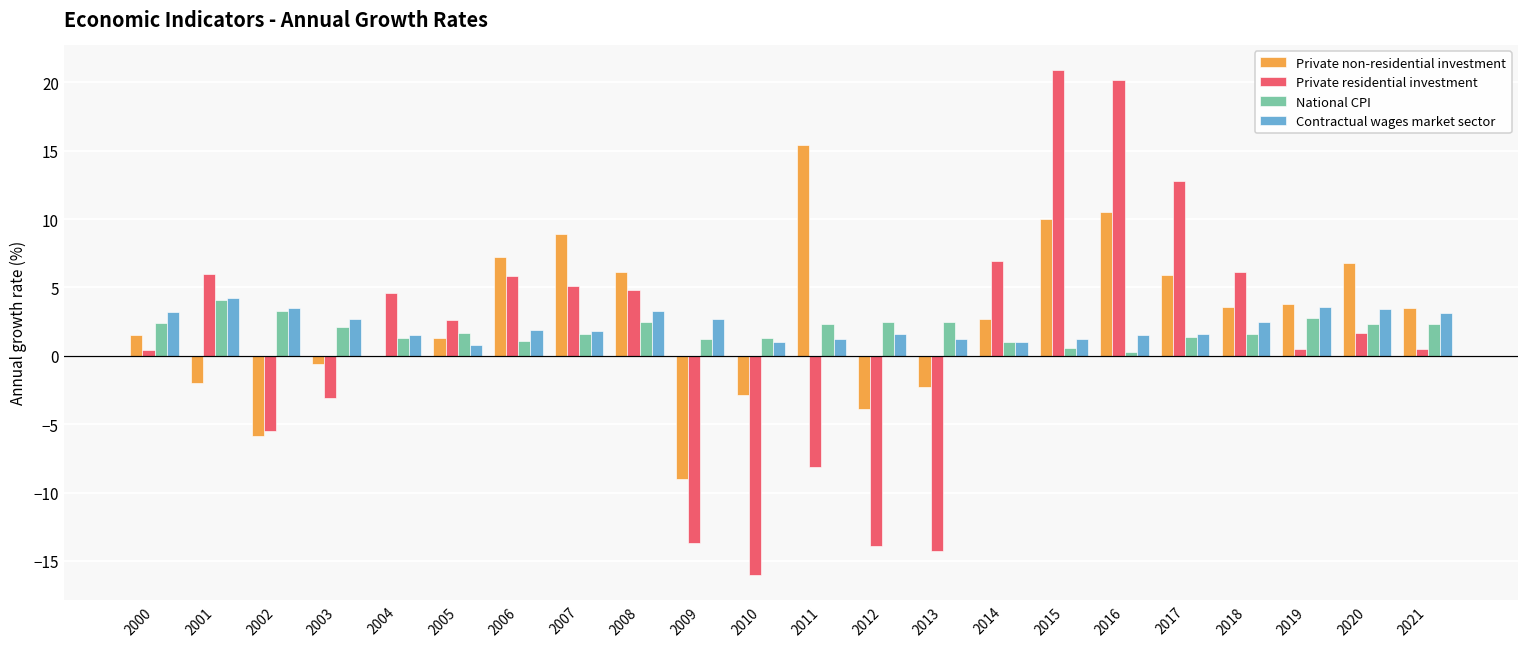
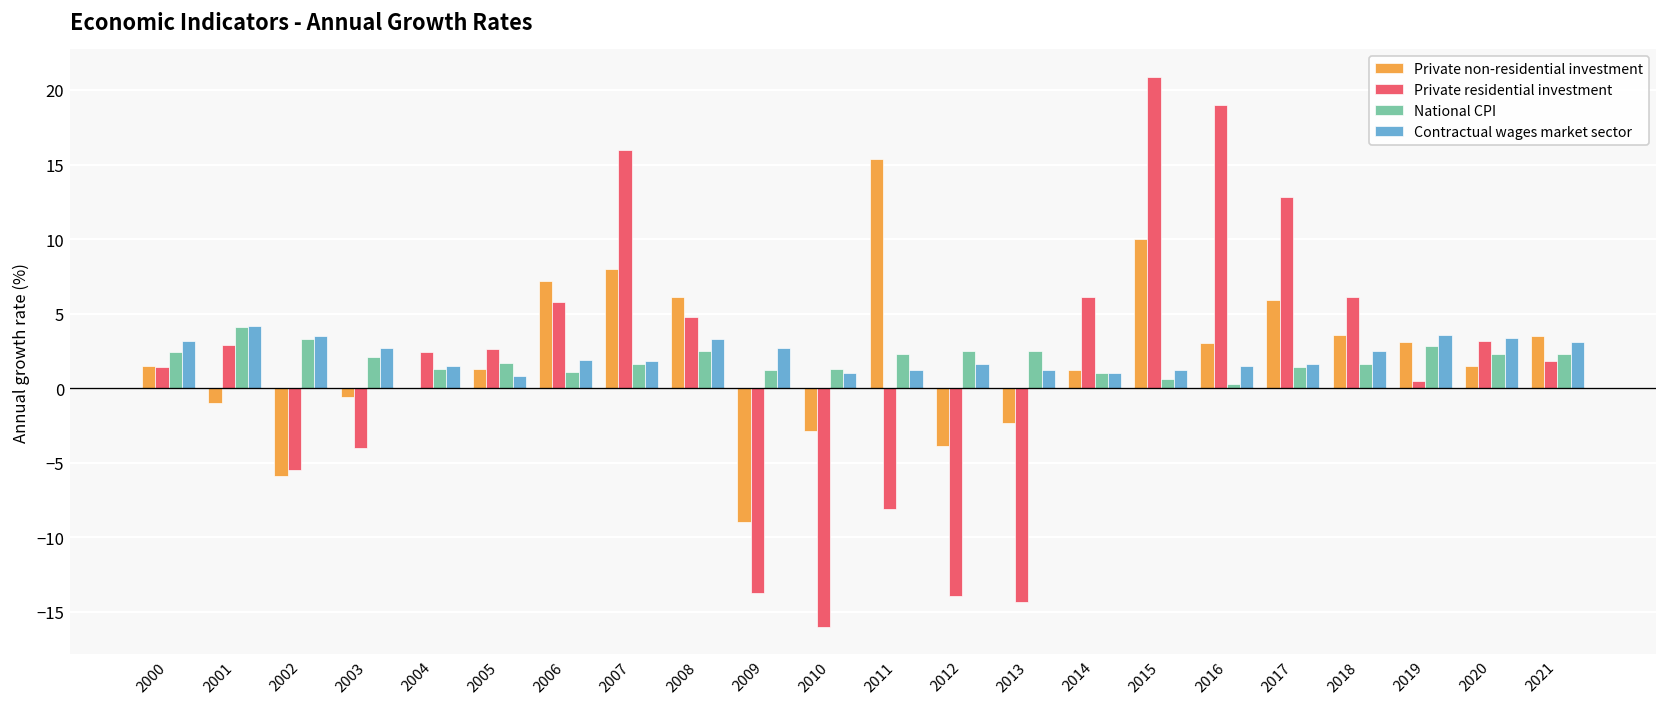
  {
    "Private non-residential investment": {
      "2000": 1.5,
-     "2001": -2,
+     "2001": -1,
      "2002": -5.9,
      "2003": -0.6,
      "2004": 0.0,
      "2005": 1.3,
      "2006": 7.2,
-     "2007": 8.9,
+     "2007": 8.0,
      "2008": 6.1,
      "2009": -9.0,
      "2010": -2.9,
      "2011": 15.4,
      "2012": -3.9,
      "2013": -2.3,
-     "2014": 2.7,
+     "2014": 1.2,
      "2015": 10.0,
-     "2016": 10.5,
+     "2016": 3.0,
      "2017": 5.9,
      "2018": 3.6,
-     "2019": 3.8,
-     "2020": 6.8,
+     "2019": 3.1,
+     "2020": 1.5,
      "2021": 3.5
    },
    "Private residential investment": {
-     "2000": 0.4,
-     "2001": 6.0,
+     "2000": 1.4,
+     "2001": 2.9,
      "2002": -5.5,
-     "2003": -3.1,
-     "2004": 4.6,
+     "2003": -4.0,
+     "2004": 2.4,
      "2005": 2.6,
      "2006": 5.8,
-     "2007": 5.1,
+     "2007": 16.0,
      "2008": 4.8,
      "2009": -13.7,
      "2010": -16.0,
      "2011": -8.1,
      "2012": -13.9,
      "2013": -14.3,
-     "2014": 6.9,
+     "2014": 6.1,
      "2015": 20.9,
-     "2016": 20.2,
+     "2016": 19.0,
      "2017": 12.8,
      "2018": 6.1,
      "2019": 0.5,
-     "2020": 1.7,
-     "2021": 0.5
+     "2020": 3.2,
+     "2021": 1.8
    }
  }
